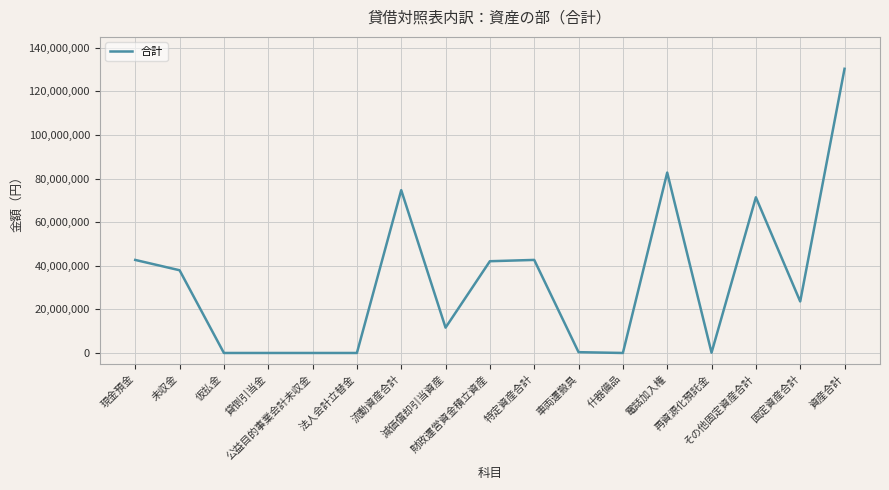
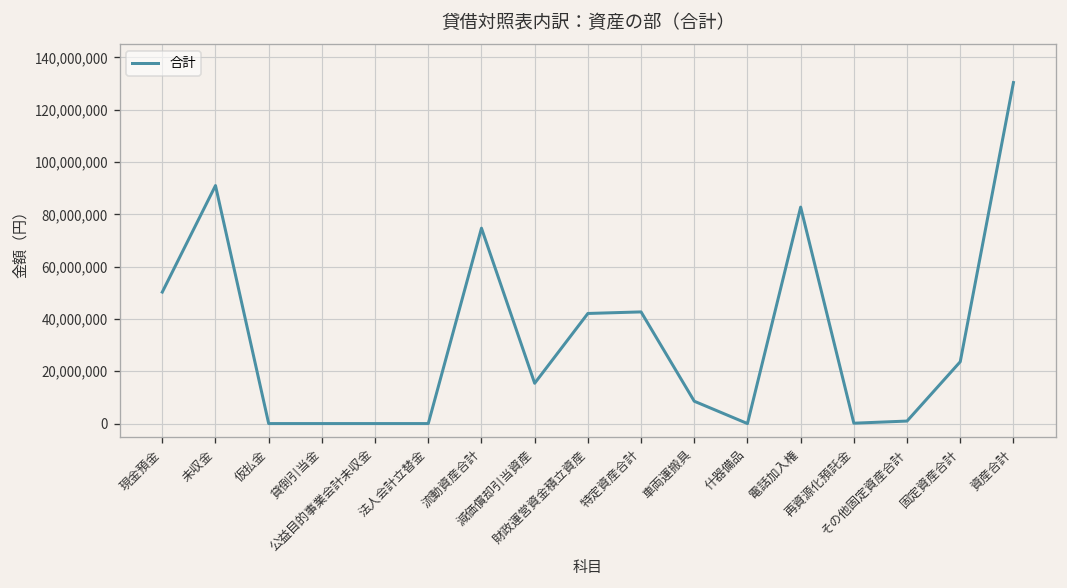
  {
-   "現金預金": "43,000,000",
-   "未収金": "38,000,000",
+   "現金預金": "50,000,000",
+   "未収金": "91,000,000",
    "仮払金": "0",
    "貸倒引当金": "0",
    "公益目的事業会計未収金": "0",
    "法人会計立替金": "0",
    "流動資産合計": "75,000,000",
-   "減価償却引当資産": "12,000,000",
+   "減価償却引当資産": "15,000,000",
    "財政運営資金積立資産": "42,000,000",
    "特定資産合計": "43,000,000",
-   "車両運搬具": "0",
+   "車両運搬具": "9,000,000",
    "什器備品": "0",
    "電話加入権": "83,000,000",
    "再資源化預託金": "0",
-   "その他固定資産合計": "71,000,000",
+   "その他固定資産合計": "1,000,000",
    "固定資産合計": "24,000,000",
    "資産合計": "130,000,000"
  }
